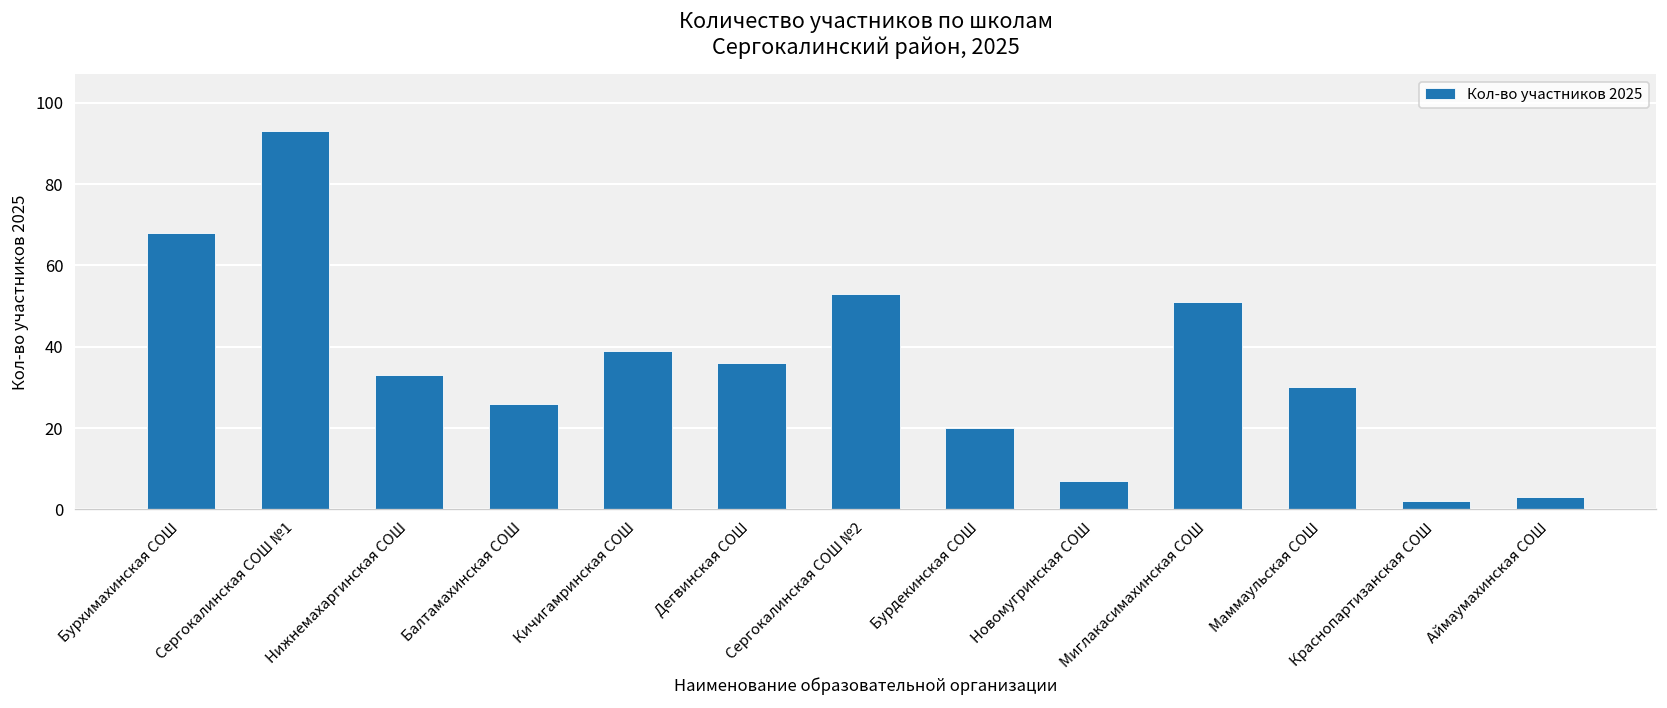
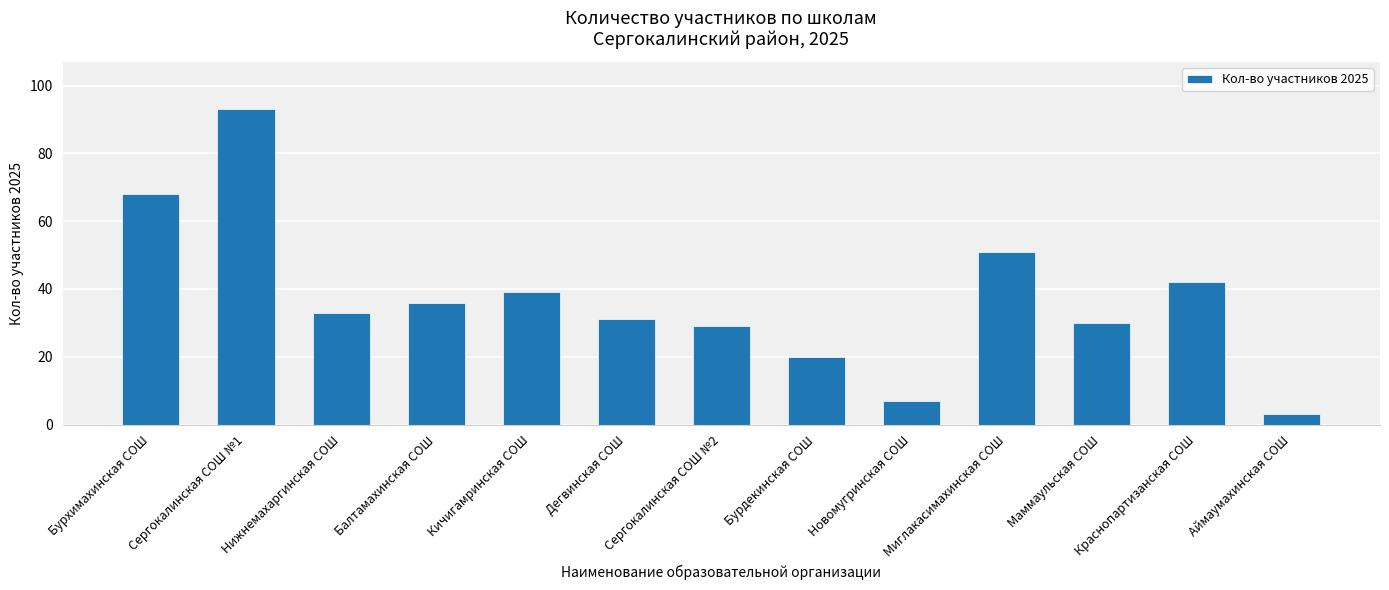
  {
    "Бурхимахинская СОШ": 68,
    "Сергокалинская СОШ №1": 93,
    "Нижнемахаргинская СОШ": 33,
-   "Балтамахинская СОШ": 26,
+   "Балтамахинская СОШ": 36,
    "Кичигамринская СОШ": 39,
-   "Дегвинская СОШ": 36,
-   "Сергокалинская СОШ №2": 53,
+   "Дегвинская СОШ": 31,
+   "Сергокалинская СОШ №2": 29,
    "Бурдекинская СОШ": 20,
    "Новомугринская СОШ": 7,
    "Миглакасимахинская СОШ": 51,
    "Маммаульская СОШ": 30,
-   "Краснопартизанская СОШ": 2,
+   "Краснопартизанская СОШ": 42,
    "Аймаумахинская СОШ": 3
  }
